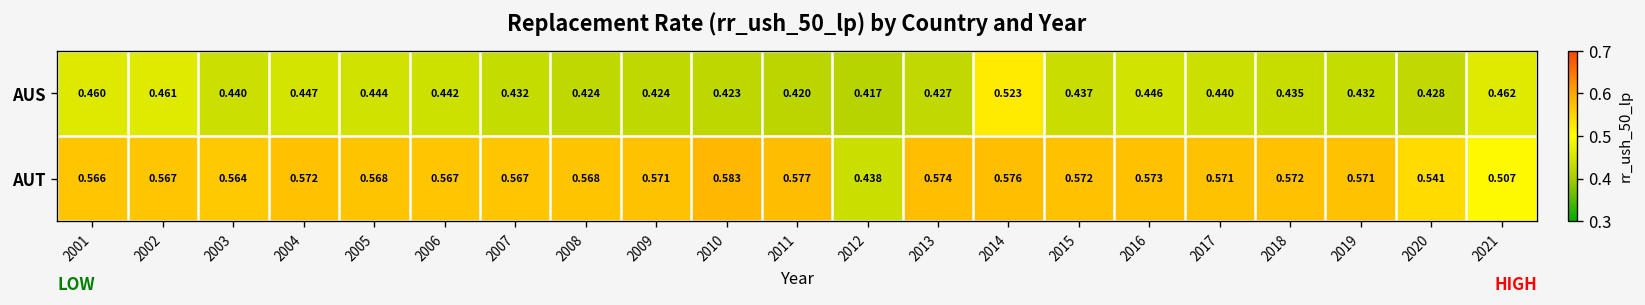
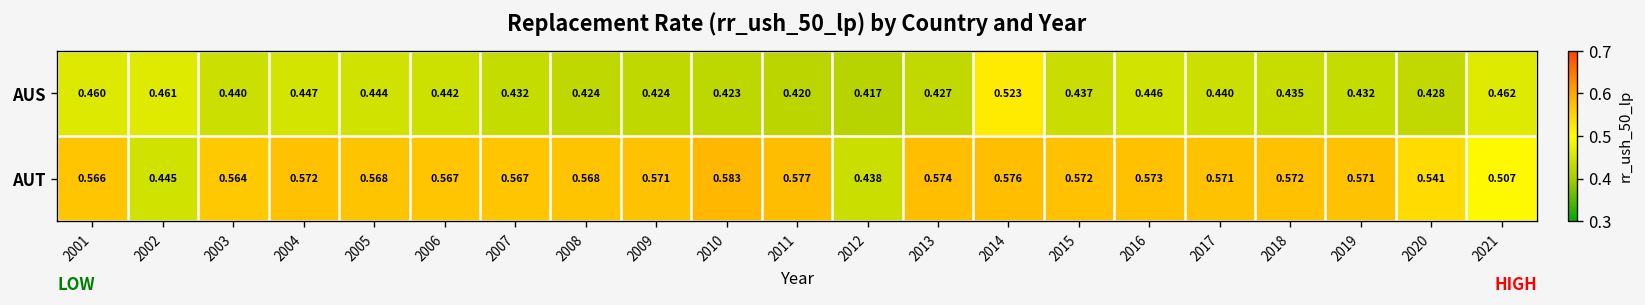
  {
    "AUS": {
      "2001": 0.460,
      "2002": 0.461,
      "2003": 0.440,
      "2004": 0.447,
      "2005": 0.444,
      "2006": 0.442,
      "2007": 0.432,
      "2008": 0.424,
      "2009": 0.424,
      "2010": 0.423,
      "2011": 0.420,
      "2012": 0.417,
      "2013": 0.427,
      "2014": 0.523,
      "2015": 0.437,
      "2016": 0.446,
      "2017": 0.440,
      "2018": 0.435,
      "2019": 0.432,
      "2020": 0.428,
      "2021": 0.462
    },
    "AUT": {
      "2001": 0.566,
-     "2002": 0.567,
+     "2002": 0.445,
      "2003": 0.564,
      "2004": 0.572,
      "2005": 0.568,
      "2006": 0.567,
      "2007": 0.567,
      "2008": 0.568,
      "2009": 0.571,
      "2010": 0.583,
      "2011": 0.577,
      "2012": 0.438,
      "2013": 0.574,
      "2014": 0.576,
      "2015": 0.572,
      "2016": 0.573,
      "2017": 0.571,
      "2018": 0.572,
      "2019": 0.571,
      "2020": 0.541,
      "2021": 0.507
    }
  }
